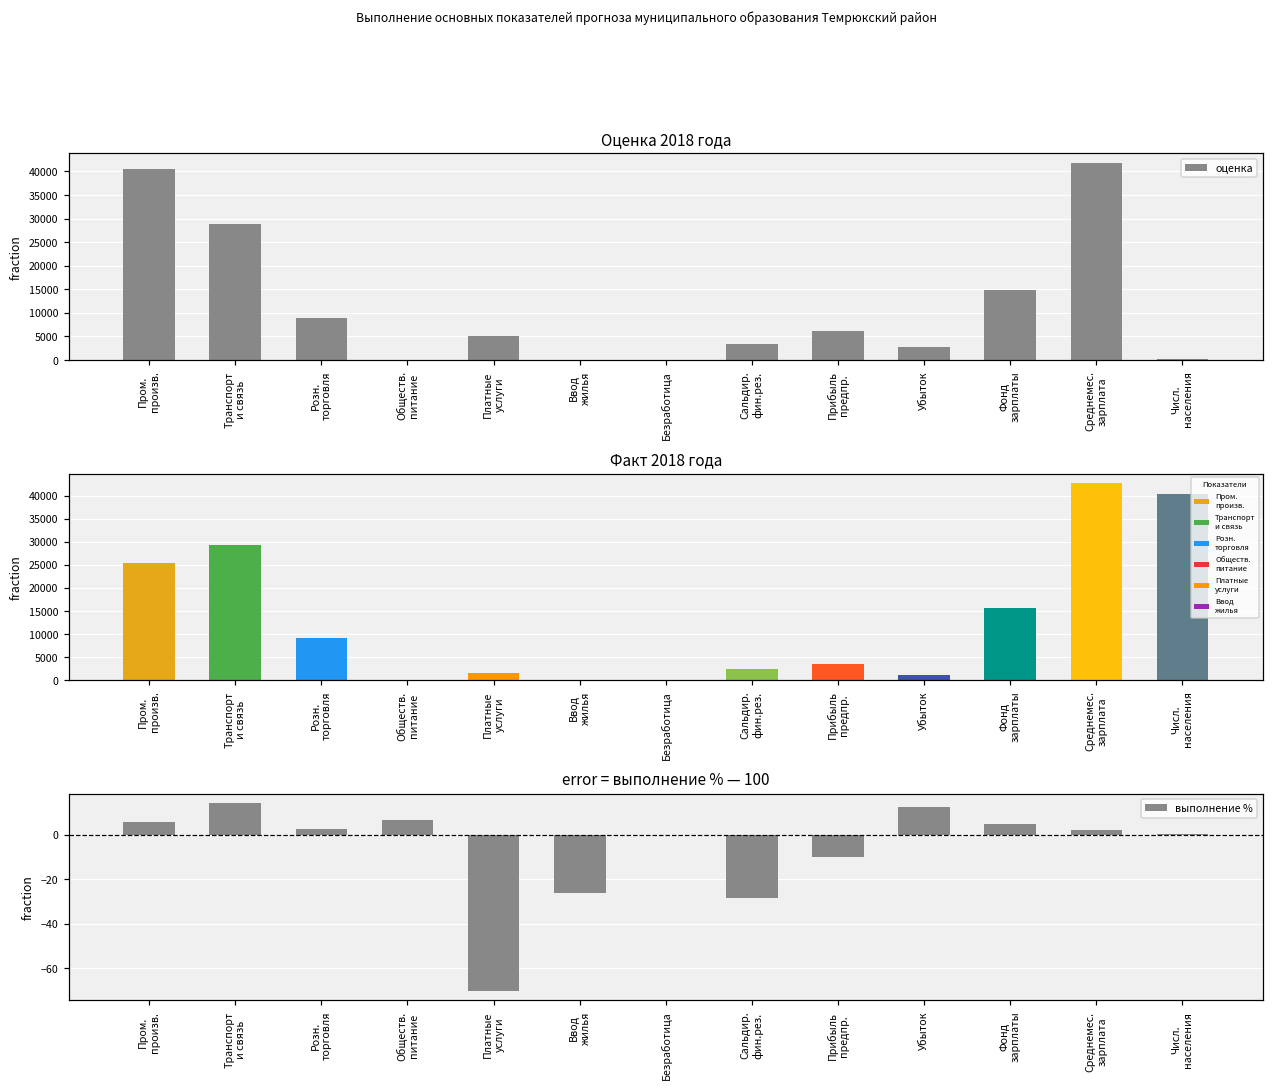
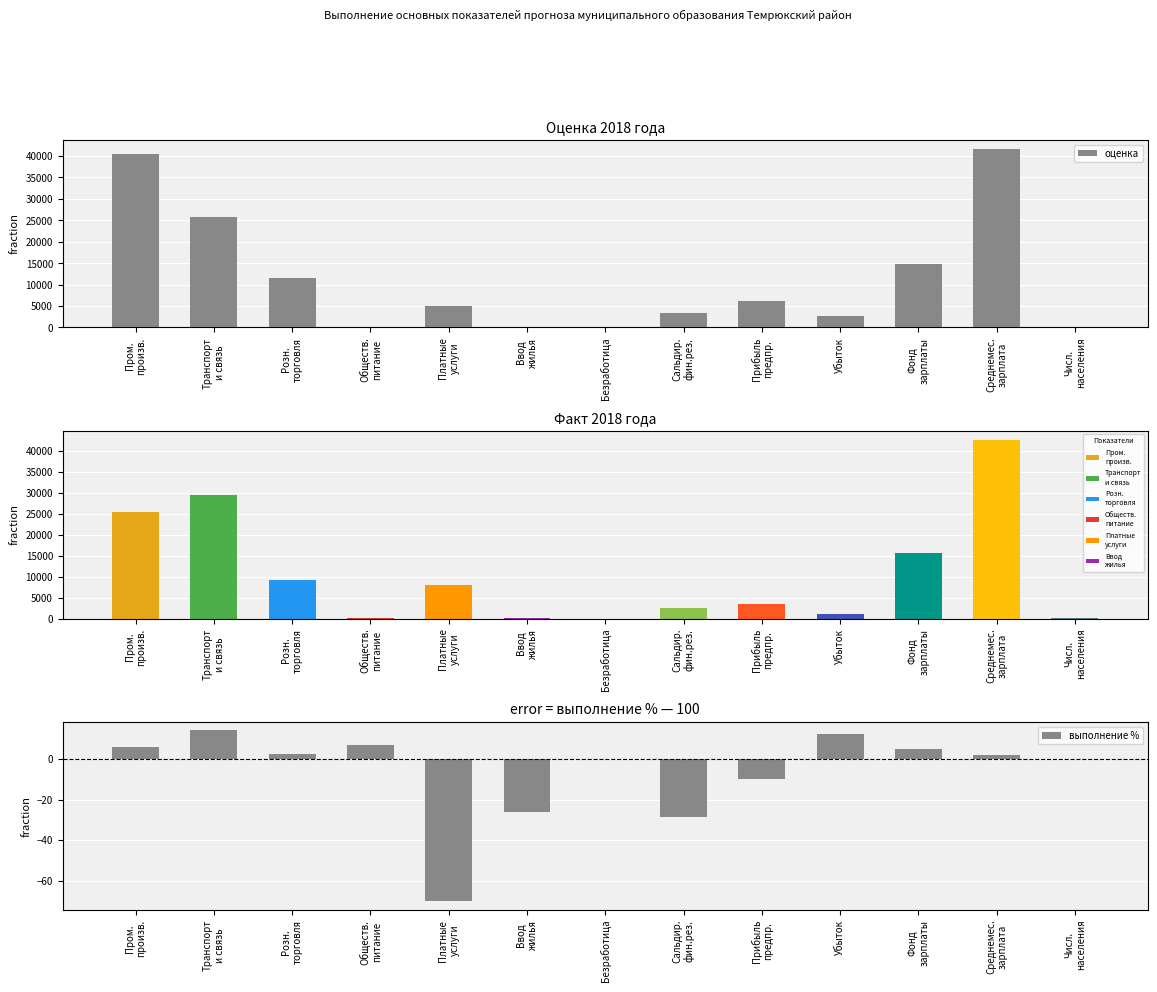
  {
    "Оценка 2018 года": {
      "Пром. произв.": 40000,
-     "Транспорт и связь": 29000,
-     "Розн. торговля": 9000,
+     "Транспорт и связь": 26000,
+     "Розн. торговля": 12000,
      "Платные услуги": 5000,
      "Сальдир. фин.рез.": 3000,
      "Прибыль предпр.": 6000,
      "Убыток": 3000,
      "Фонд зарплаты": 15000,
      "Среднемес. зарплата": 42000
    },
    "Факт 2018 года": {
      "Пром. произв.": 25000,
      "Транспорт и связь": 29000,
      "Розн. торговля": 9000,
-     "Платные услуги": 2000,
+     "Платные услуги": 8000,
      "Сальдир. фин.рез.": 2000,
      "Прибыль предпр.": 3000,
      "Убыток": 1000,
      "Фонд зарплаты": 16000,
      "Среднемес. зарплата": 43000,
-     "Числ. населения": 40000
+     "Числ. населения": 0
    }
  }
